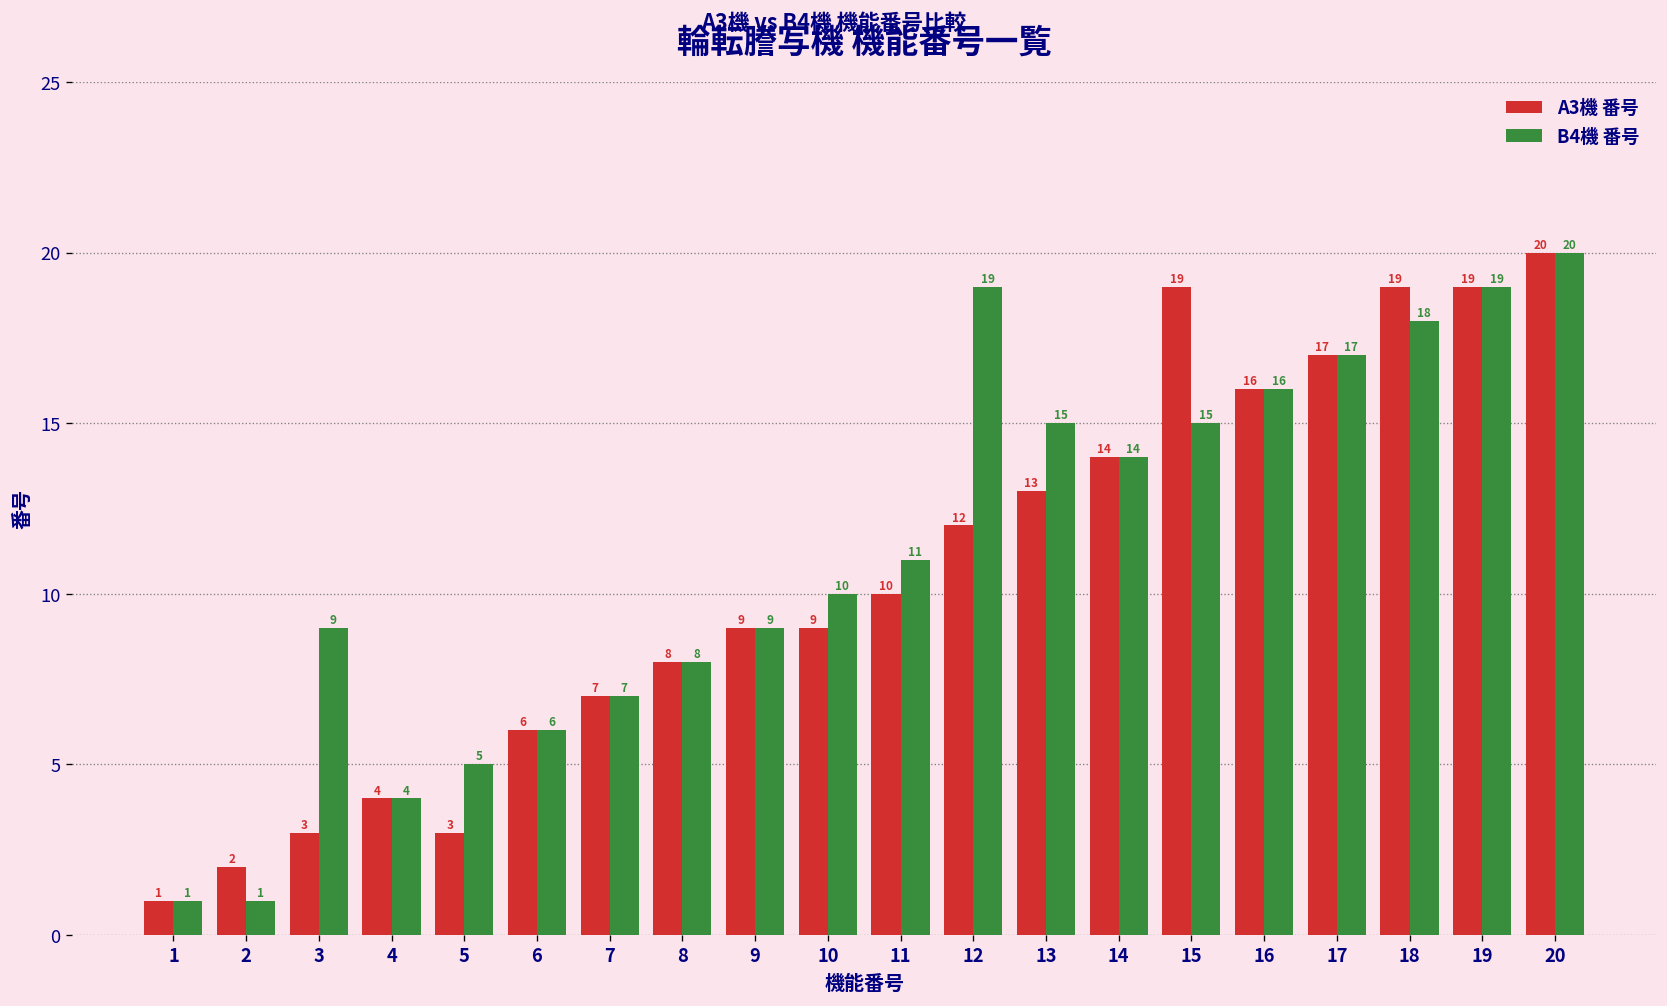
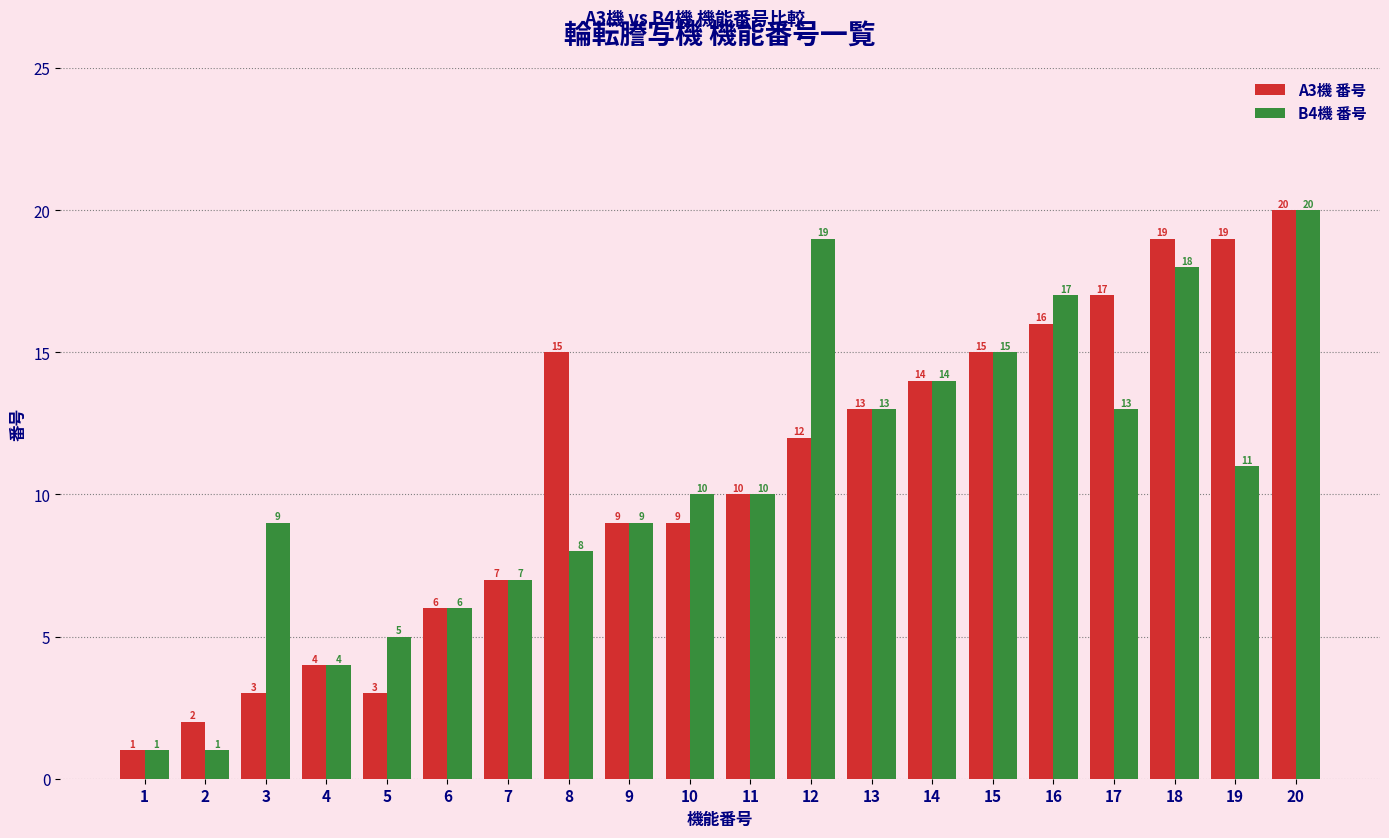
  {
    "A3機 番号": {
      "1": 1,
      "2": 2,
      "3": 3,
      "4": 4,
      "5": 3,
      "6": 6,
      "7": 7,
-     "8": 8,
+     "8": 15,
      "9": 9,
      "10": 9,
      "11": 10,
      "12": 12,
      "13": 13,
      "14": 14,
-     "15": 19,
+     "15": 15,
      "16": 16,
      "17": 17,
      "18": 19,
      "19": 19,
      "20": 20
    },
    "B4機 番号": {
      "1": 1,
      "2": 1,
      "3": 9,
      "4": 4,
      "5": 5,
      "6": 6,
      "7": 7,
      "8": 8,
      "9": 9,
      "10": 10,
-     "11": 11,
+     "11": 10,
      "12": 19,
-     "13": 15,
+     "13": 13,
      "14": 14,
      "15": 15,
-     "16": 16,
-     "17": 17,
+     "16": 17,
+     "17": 13,
      "18": 18,
-     "19": 19,
+     "19": 11,
      "20": 20
    }
  }
